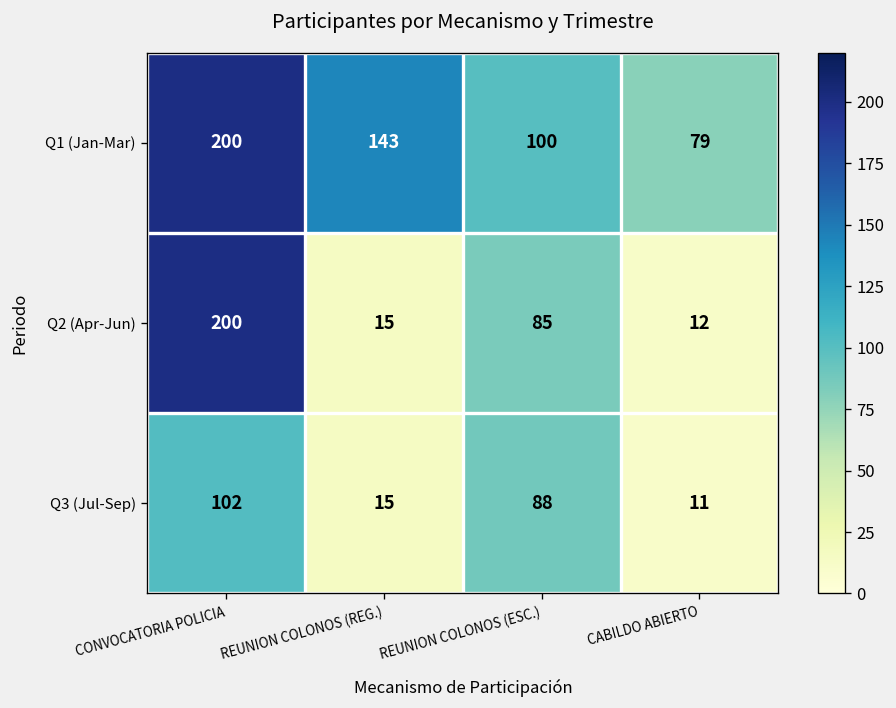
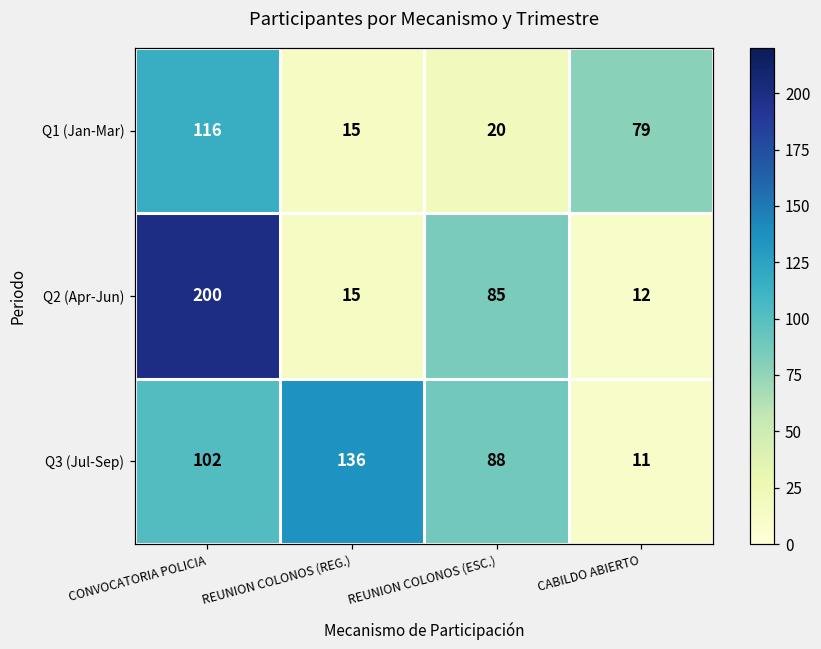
  {
    "Q1 (Jan-Mar)": {
-     "CONVOCATORIA POLICIA": 200,
-     "REUNION COLONOS (REG.)": 143,
-     "REUNION COLONOS (ESC.)": 100,
+     "CONVOCATORIA POLICIA": 116,
+     "REUNION COLONOS (REG.)": 15,
+     "REUNION COLONOS (ESC.)": 20,
      "CABILDO ABIERTO": 79
    },
    "Q2 (Apr-Jun)": {
      "CONVOCATORIA POLICIA": 200,
      "REUNION COLONOS (REG.)": 15,
      "REUNION COLONOS (ESC.)": 85,
      "CABILDO ABIERTO": 12
    },
    "Q3 (Jul-Sep)": {
      "CONVOCATORIA POLICIA": 102,
-     "REUNION COLONOS (REG.)": 15,
+     "REUNION COLONOS (REG.)": 136,
      "REUNION COLONOS (ESC.)": 88,
      "CABILDO ABIERTO": 11
    }
  }
